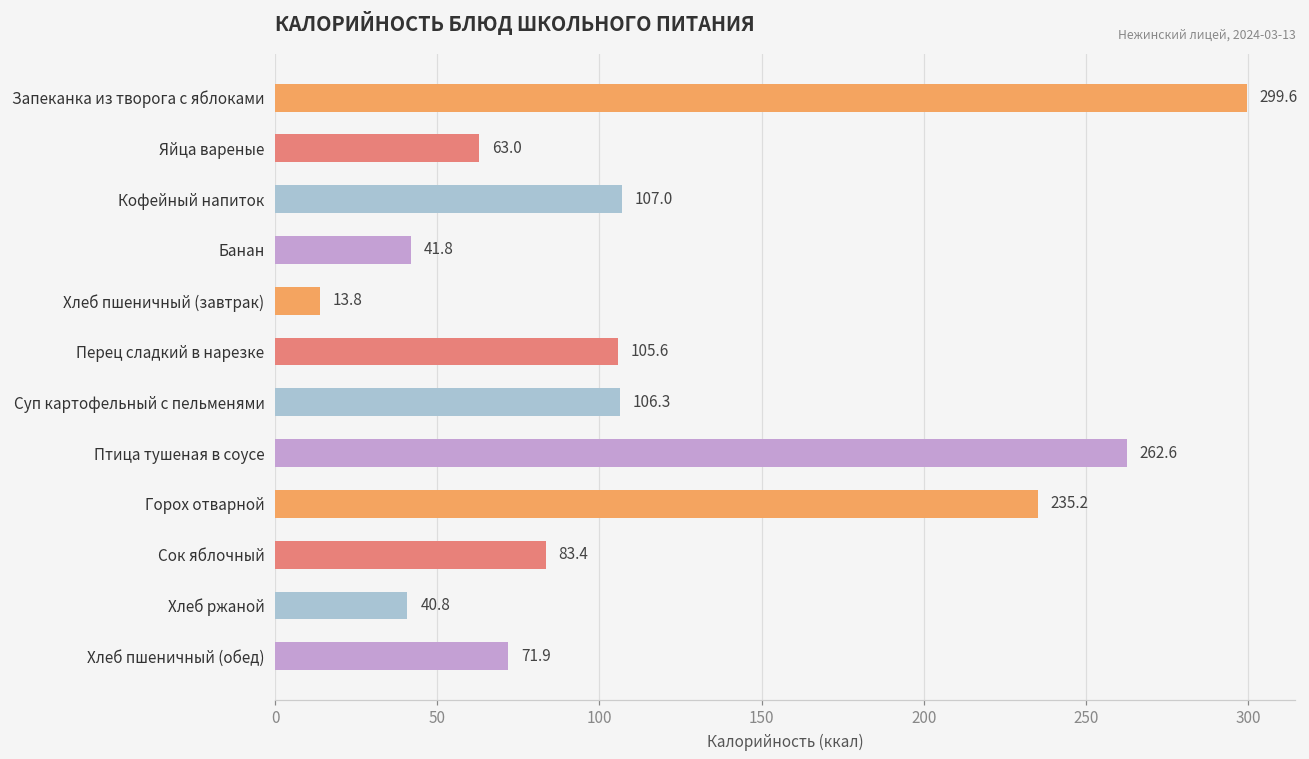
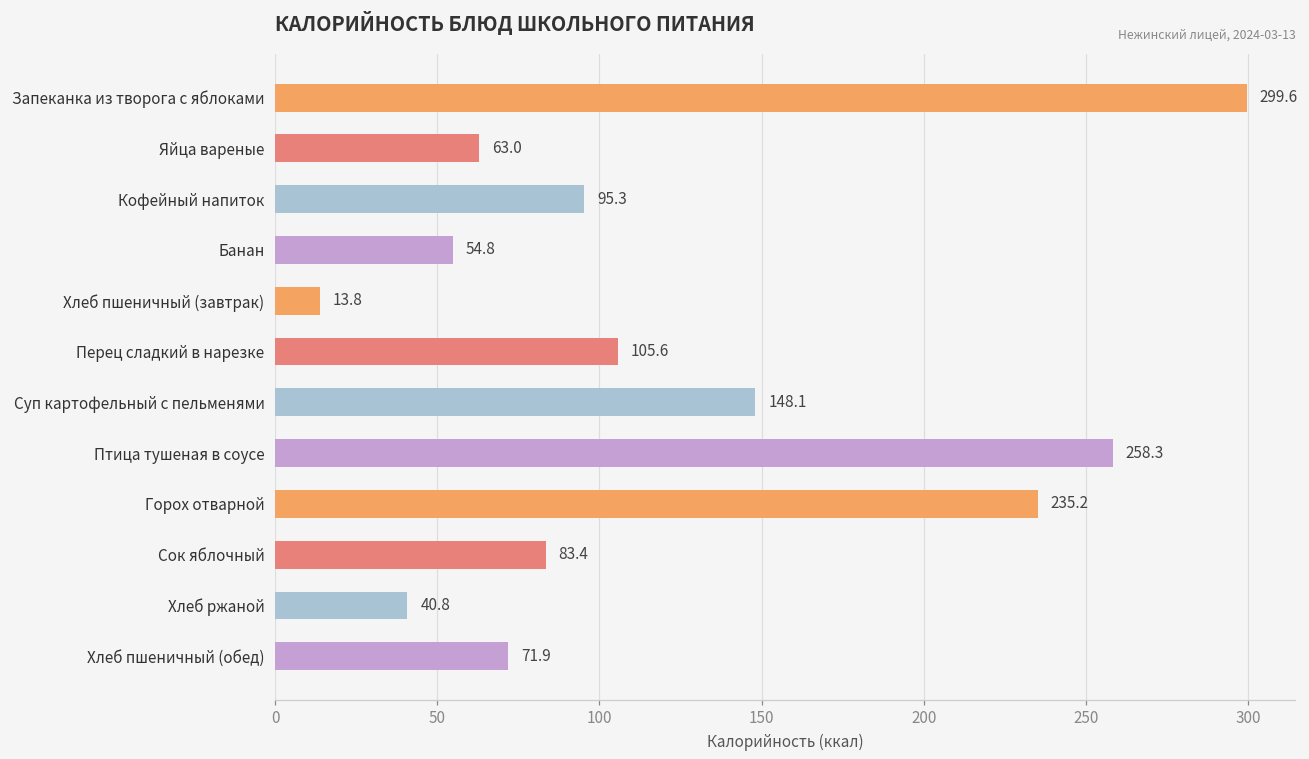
  {
    "Запеканка из творога с яблоками": 299.6,
    "Яйца вареные": 63.0,
-   "Кофейный напиток": 107.0,
-   "Банан": 41.8,
+   "Кофейный напиток": 95.3,
+   "Банан": 54.8,
    "Хлеб пшеничный (завтрак)": 13.8,
    "Перец сладкий в нарезке": 105.6,
-   "Суп картофельный с пельменями": 106.3,
-   "Птица тушеная в соусе": 262.6,
+   "Суп картофельный с пельменями": 148.1,
+   "Птица тушеная в соусе": 258.3,
    "Горох отварной": 235.2,
    "Сок яблочный": 83.4,
    "Хлеб ржаной": 40.8,
    "Хлеб пшеничный (обед)": 71.9
  }
